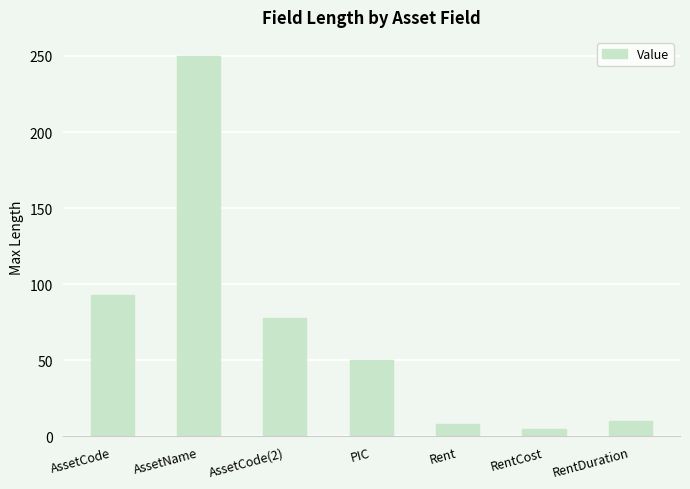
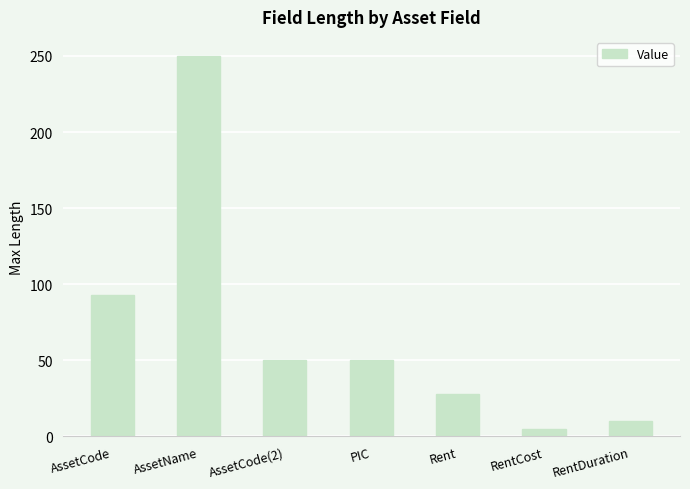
  {
    "AssetCode": 93,
    "AssetName": 250,
-   "AssetCode(2)": 78,
+   "AssetCode(2)": 50,
    "PIC": 50,
-   "Rent": 8,
+   "Rent": 28,
    "RentCost": 5,
    "RentDuration": 10
  }
